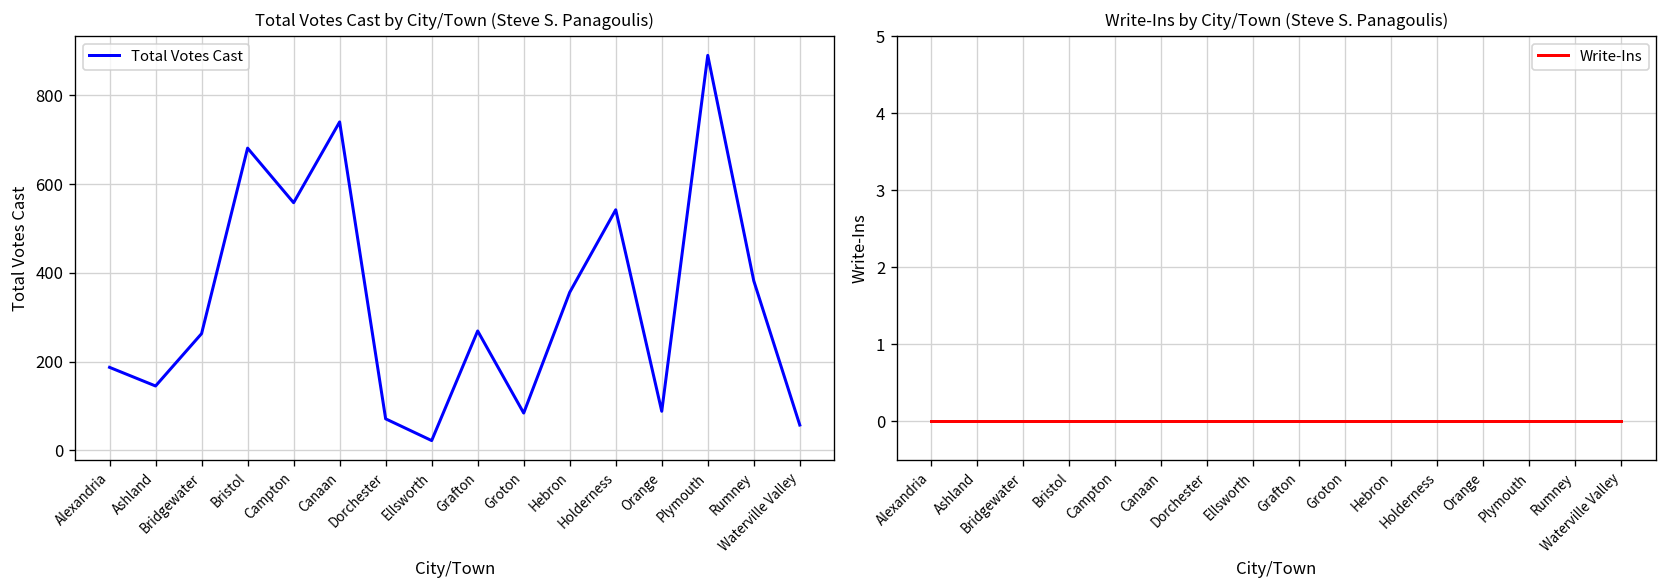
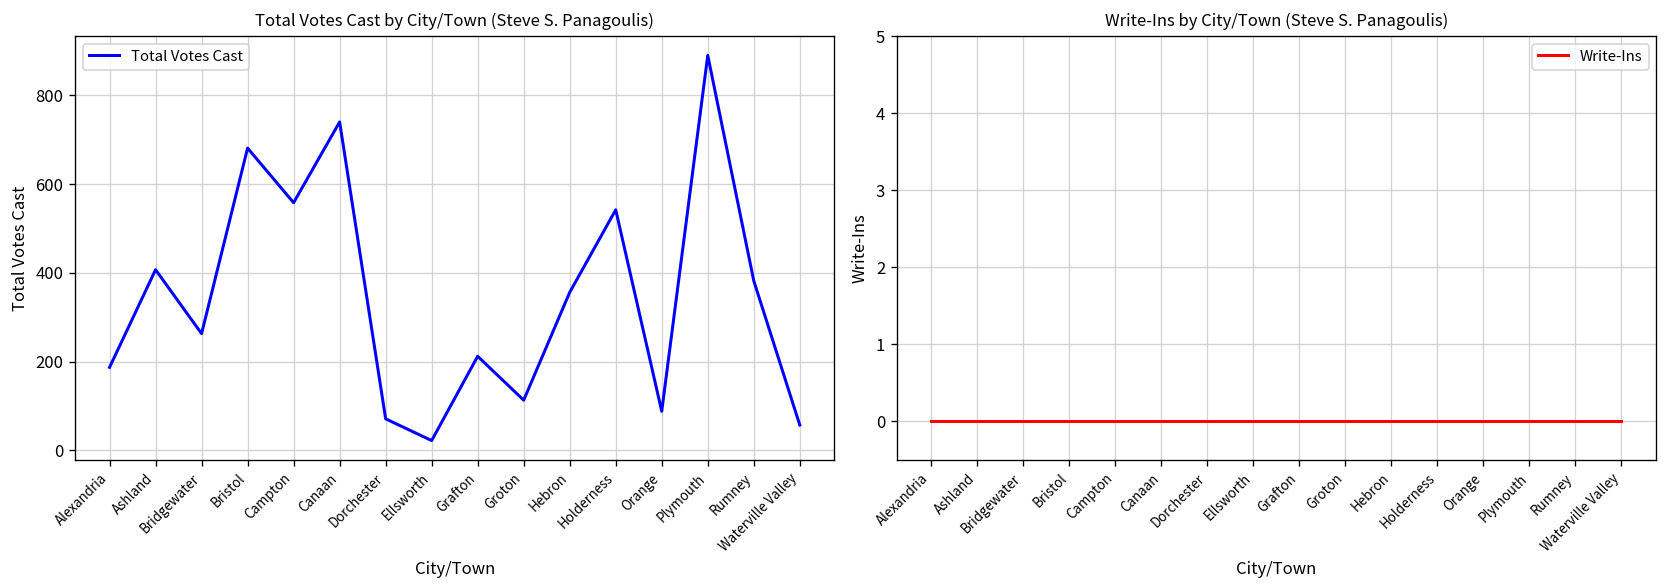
  {
    "Total Votes Cast by City/Town (Steve S. Panagoulis)": {
      "Alexandria": 190,
-     "Ashland": 150,
+     "Ashland": 410,
      "Bridgewater": 260,
      "Bristol": 680,
      "Campton": 560,
      "Canaan": 740,
      "Dorchester": 70,
      "Ellsworth": 20,
-     "Grafton": 270,
-     "Groton": 80,
+     "Grafton": 210,
+     "Groton": 110,
      "Hebron": 360,
      "Holderness": 540,
      "Orange": 90,
      "Plymouth": 890,
      "Rumney": 380,
      "Waterville Valley": 60
    },
    "Write-Ins by City/Town (Steve S. Panagoulis)": {
      "Alexandria": 0.0,
      "Ashland": 0.0,
      "Bridgewater": 0.0,
      "Bristol": 0.0,
      "Campton": 0.0,
      "Canaan": 0.0,
      "Dorchester": 0.0,
      "Ellsworth": 0.0,
      "Grafton": 0.0,
      "Groton": 0.0,
      "Hebron": 0.0,
      "Holderness": 0.0,
      "Orange": 0.0,
      "Plymouth": 0.0,
      "Rumney": 0.0,
      "Waterville Valley": 0.0
    }
  }
